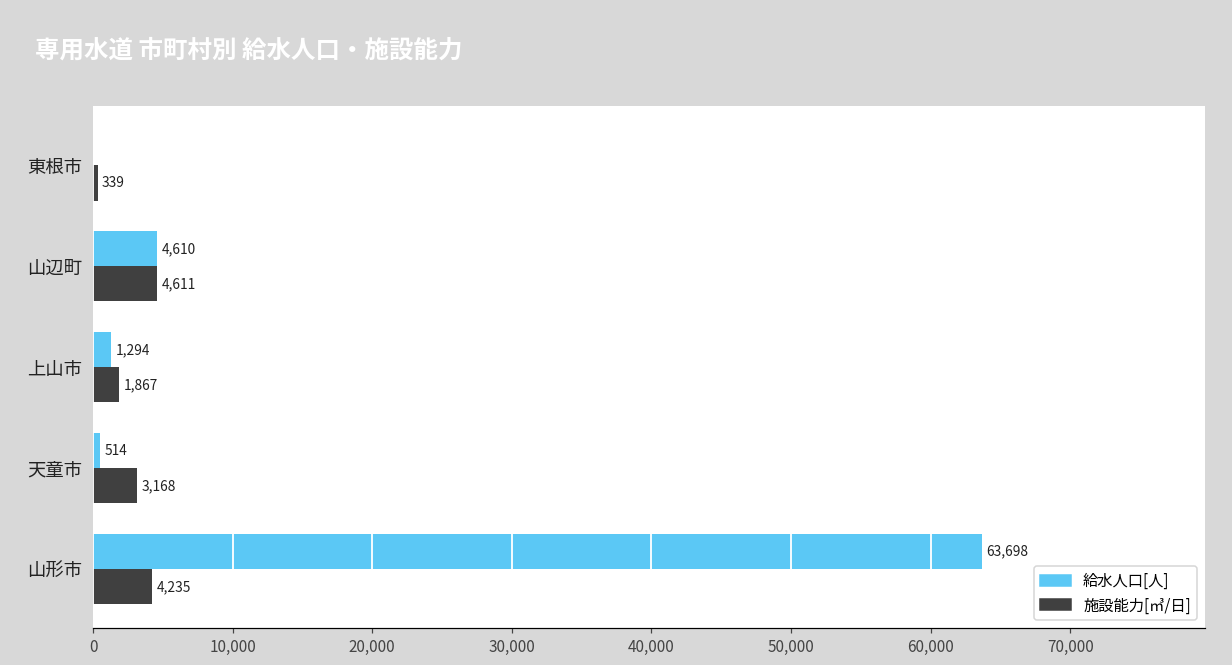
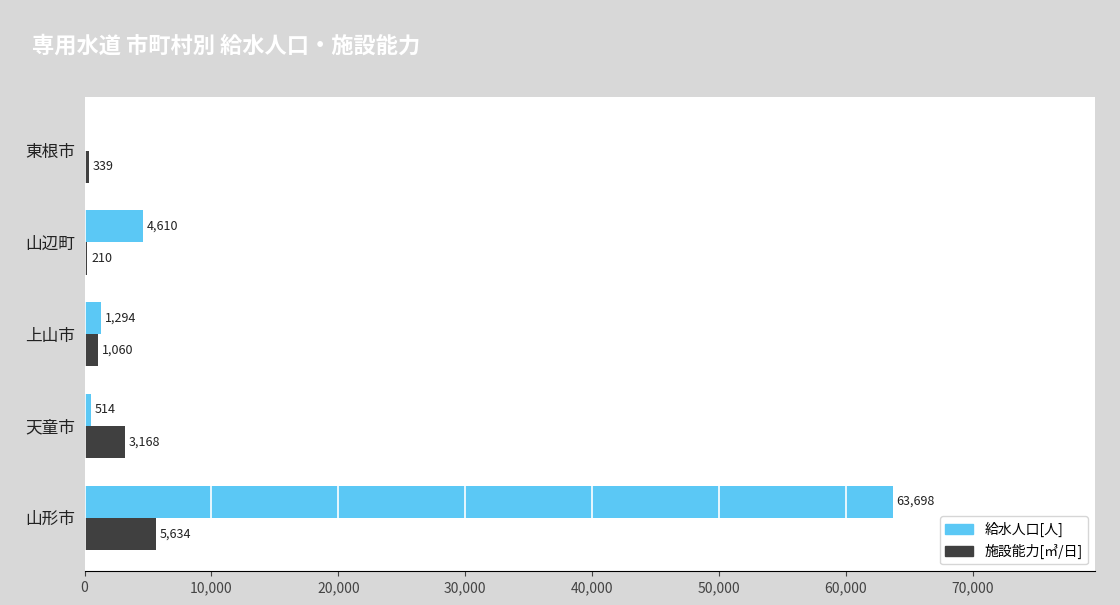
  {
    "給水人口[人]": {
      "山辺町": "4,610",
      "上山市": "1,294",
      "天童市": "514",
      "山形市": "63,698"
    },
    "施設能力[㎥/日]": {
      "東根市": "339",
-     "山辺町": "4,611",
-     "上山市": "1,867",
+     "山辺町": "210",
+     "上山市": "1,060",
      "天童市": "3,168",
-     "山形市": "4,235"
+     "山形市": "5,634"
    }
  }
